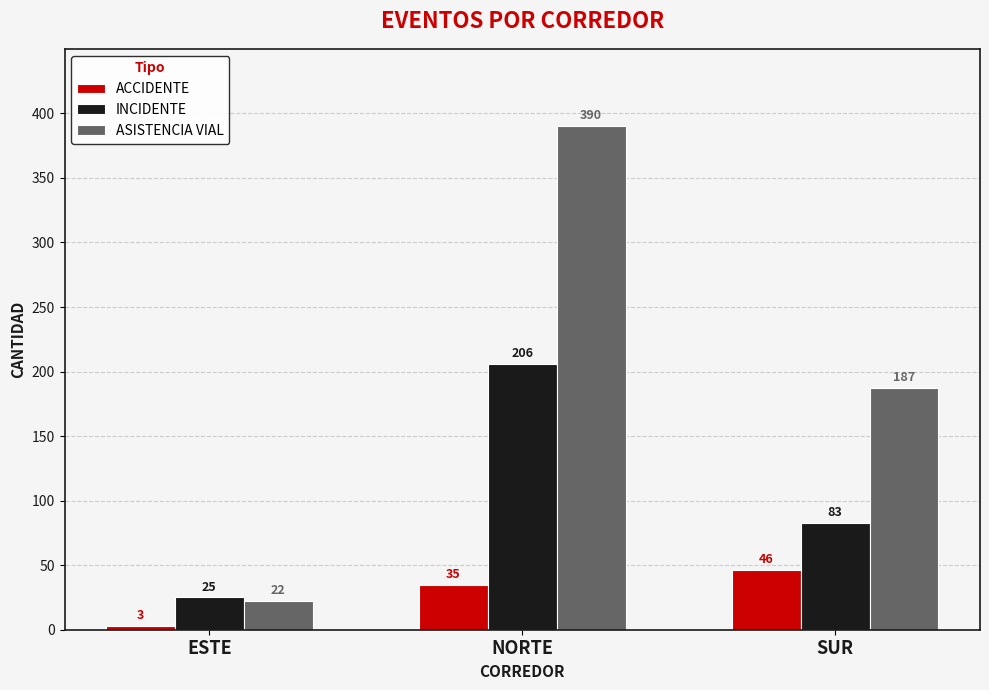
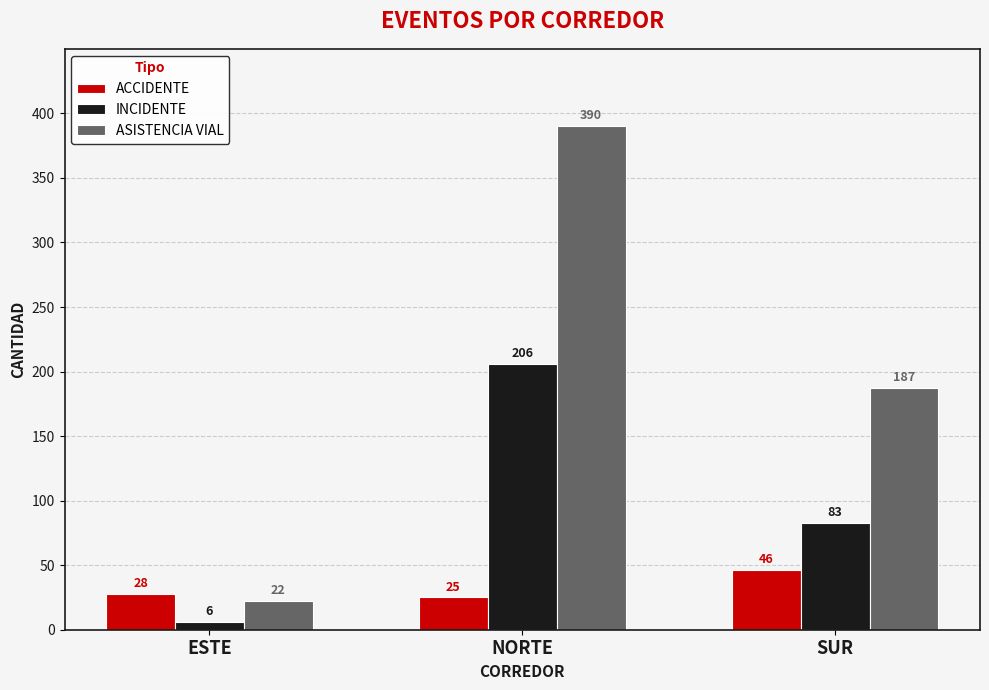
  {
    "ACCIDENTE": {
-     "ESTE": 3,
-     "NORTE": 35,
+     "ESTE": 28,
+     "NORTE": 25,
      "SUR": 46
    },
    "INCIDENTE": {
-     "ESTE": 25,
+     "ESTE": 6,
      "NORTE": 206,
      "SUR": 83
    },
    "ASISTENCIA VIAL": {
      "ESTE": 22,
      "NORTE": 390,
      "SUR": 187
    }
  }
